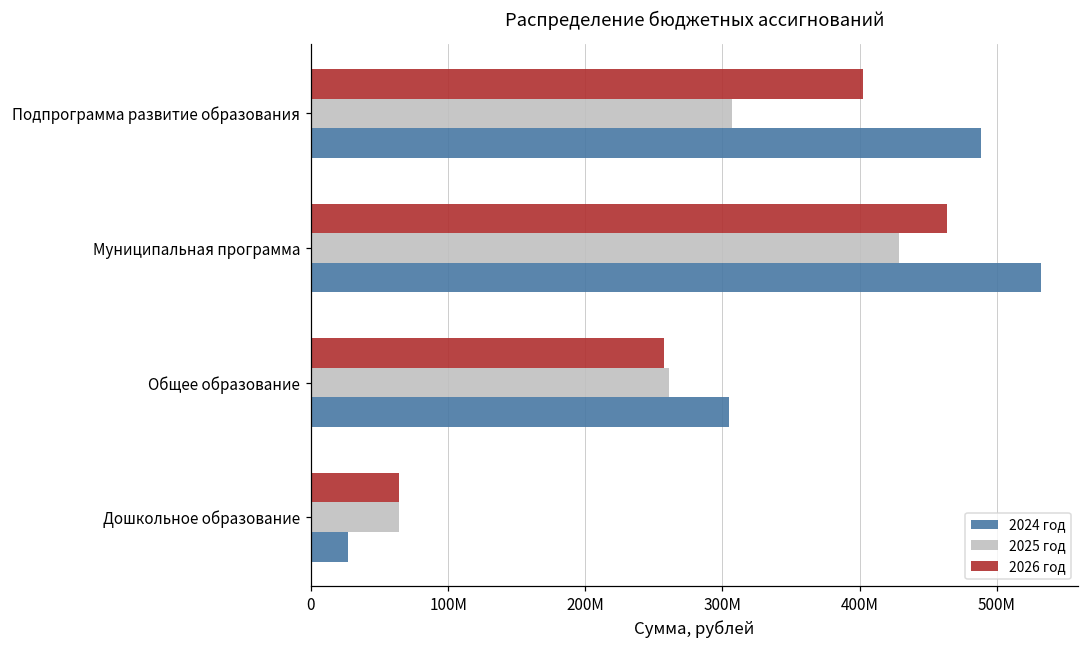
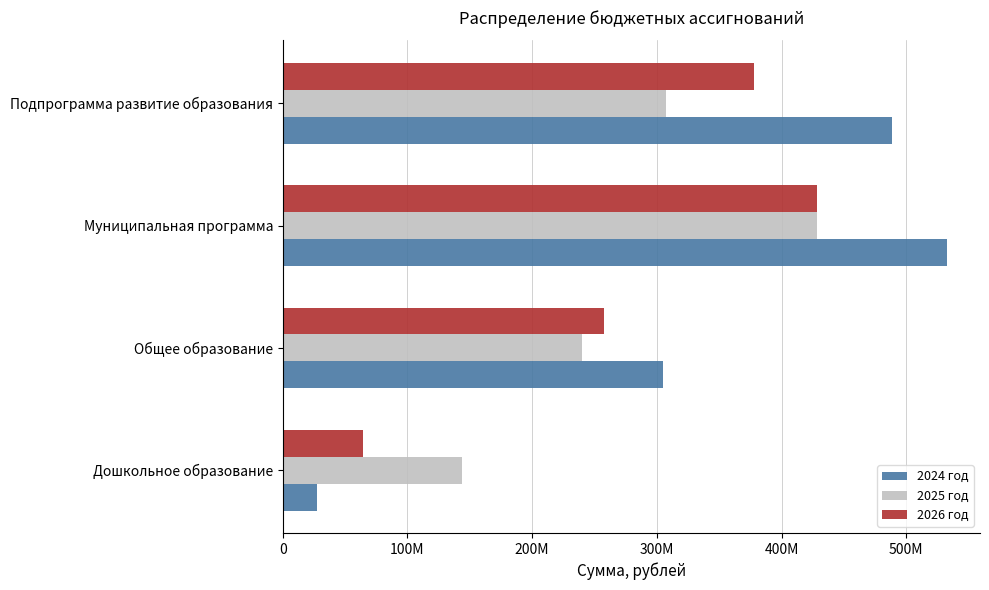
  {
    "2024 год": {
      "Подпрограмма развитие образования": 489000000,
      "Муниципальная программа": 533000000,
      "Общее образование": 305000000,
      "Дошкольное образование": 27000000
    },
    "2025 год": {
      "Подпрограмма развитие образования": 307000000,
      "Муниципальная программа": 428000000,
-     "Общее образование": 261000000,
-     "Дошкольное образование": 64000000
+     "Общее образование": 240000000,
+     "Дошкольное образование": 144000000
    },
    "2026 год": {
-     "Подпрограмма развитие образования": 403000000,
-     "Муниципальная программа": 464000000,
+     "Подпрограмма развитие образования": 378000000,
+     "Муниципальная программа": 428000000,
      "Общее образование": 257000000,
      "Дошкольное образование": 64000000
    }
  }
